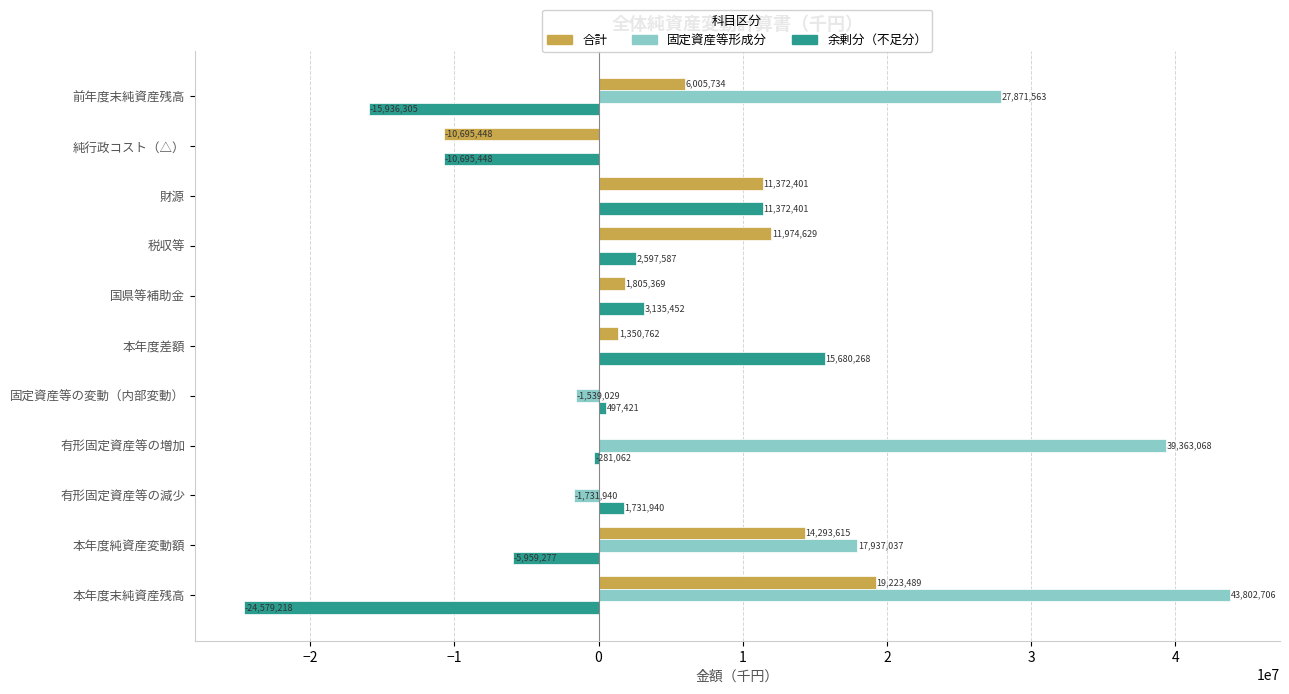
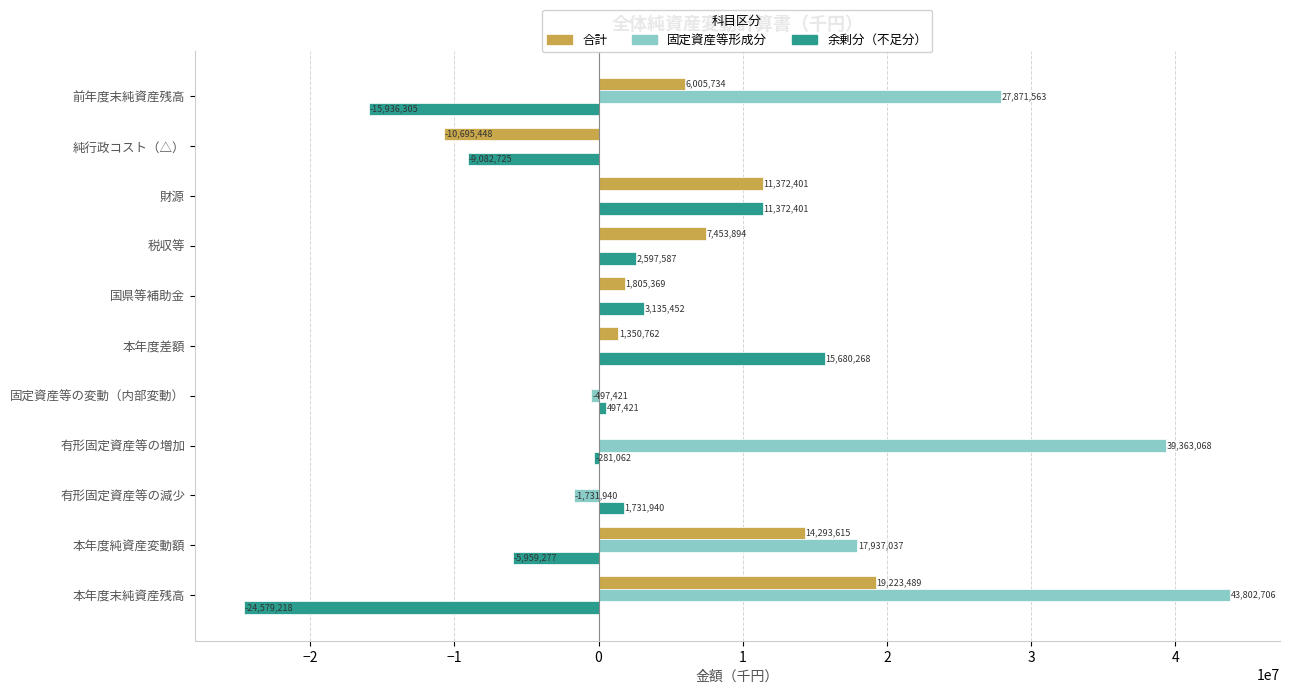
  {
    "合計": {
      "前年度末純資産残高": "6,005,734",
      "純行政コスト（△）": "-10,695,448",
      "財源": "11,372,401",
-     "税収等": "11,974,629",
+     "税収等": "7,453,894",
      "国県等補助金": "1,805,369",
      "本年度差額": "1,350,762",
      "本年度純資産変動額": "14,293,615",
      "本年度末純資産残高": "19,223,489"
    },
    "固定資産等形成分": {
      "前年度末純資産残高": "27,871,563",
-     "固定資産等の変動（内部変動）": "-1,539,029",
+     "固定資産等の変動（内部変動）": "-497,421",
      "有形固定資産等の増加": "39,363,068",
      "有形固定資産等の減少": "-1,731,940",
      "本年度純資産変動額": "17,937,037",
      "本年度末純資産残高": "43,802,706"
    },
    "余剰分（不足分）": {
      "前年度末純資産残高": "-15,936,305",
-     "純行政コスト（△）": "-10,695,448",
+     "純行政コスト（△）": "-9,082,725",
      "財源": "11,372,401",
      "税収等": "2,597,587",
      "国県等補助金": "3,135,452",
      "本年度差額": "15,680,268",
      "固定資産等の変動（内部変動）": "497,421",
      "有形固定資産等の増加": "-281,062",
      "有形固定資産等の減少": "1,731,940",
      "本年度純資産変動額": "-5,959,277",
      "本年度末純資産残高": "-24,579,218"
    }
  }
